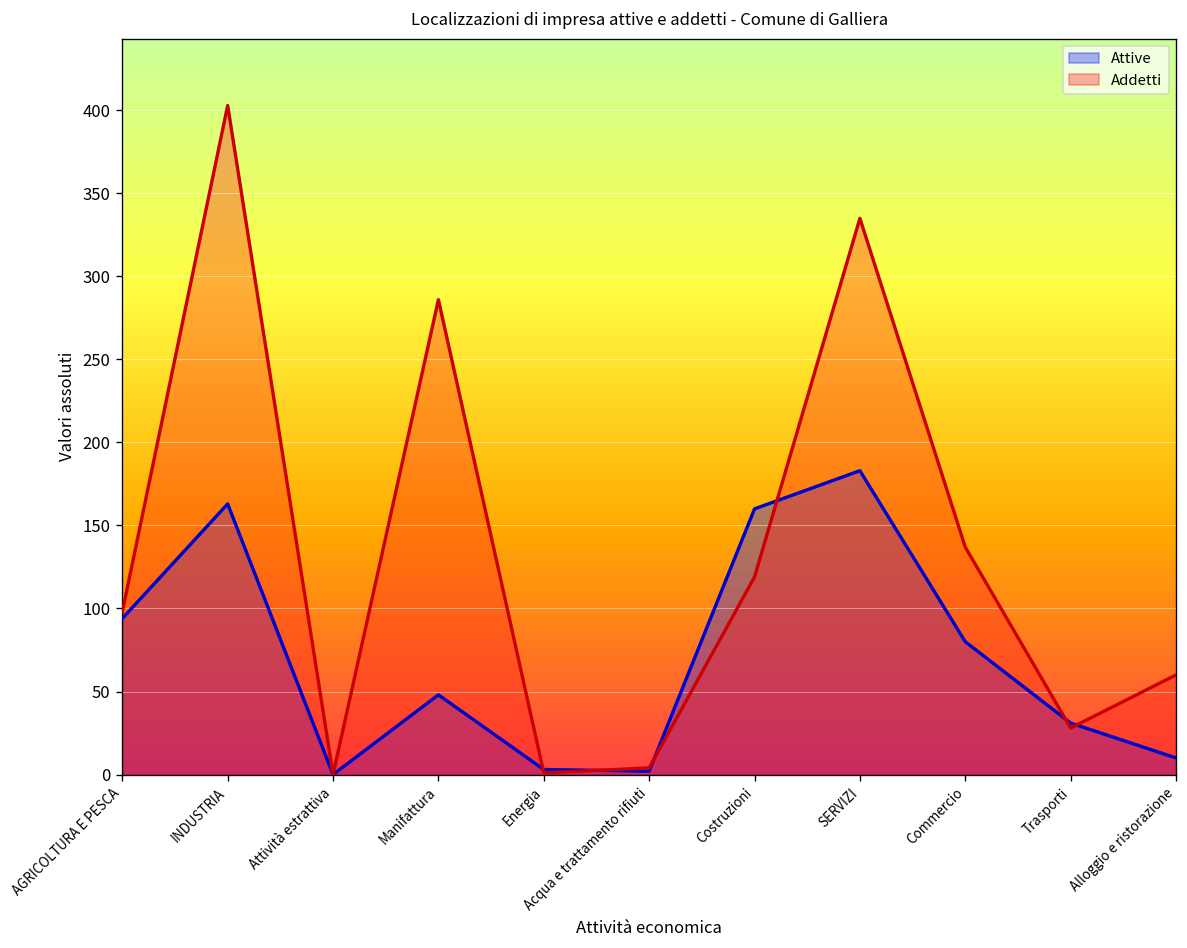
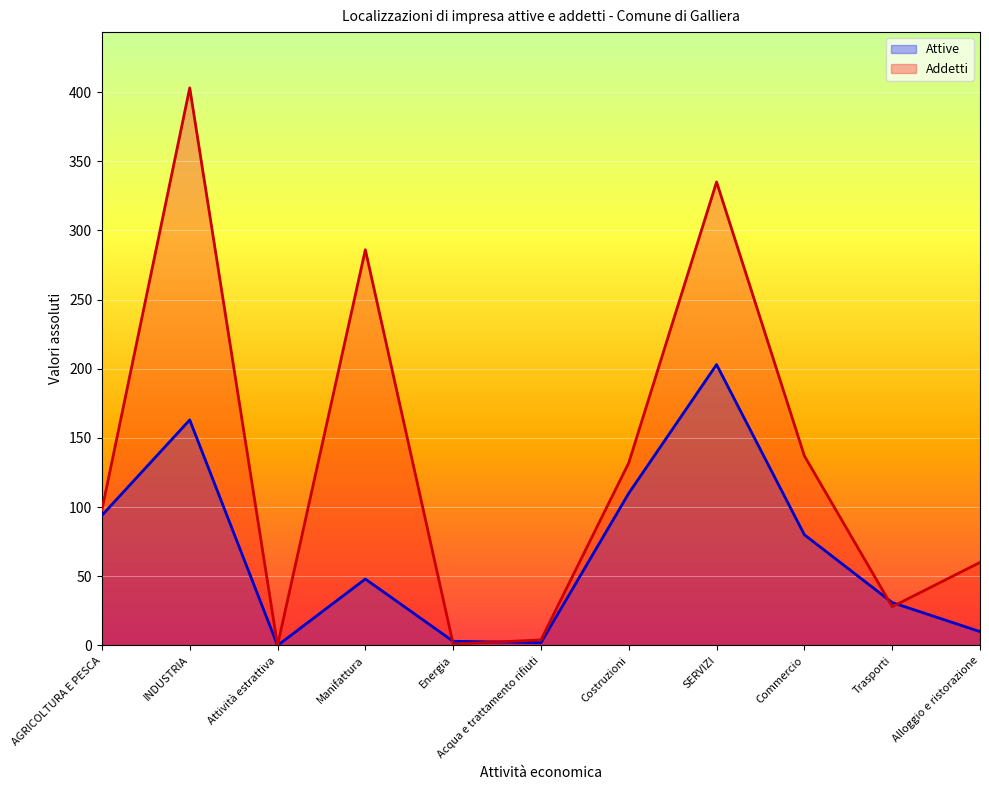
  {
    "Attive": {
      "AGRICOLTURA E PESCA": 94,
      "INDUSTRIA": 163,
      "Manifattura": 48,
      "Energia": 3,
      "Acqua e trattamento rifiuti": 2,
-     "Costruzioni": 160,
-     "SERVIZI": 183,
+     "Costruzioni": 110,
+     "SERVIZI": 203,
      "Commercio": 80,
      "Trasporti": 31,
      "Alloggio e ristorazione": 10
    },
    "Addetti": {
      "AGRICOLTURA E PESCA": 98,
      "INDUSTRIA": 403,
      "Manifattura": 286,
      "Energia": 1,
      "Acqua e trattamento rifiuti": 4,
-     "Costruzioni": 119,
+     "Costruzioni": 132,
      "SERVIZI": 335,
      "Commercio": 137,
      "Trasporti": 28,
      "Alloggio e ristorazione": 60
    }
  }
